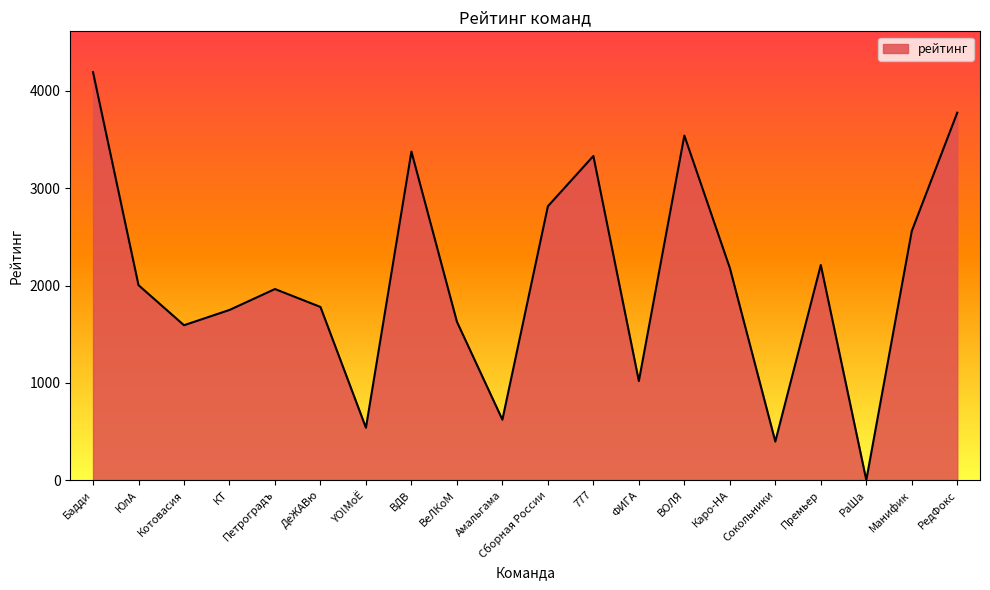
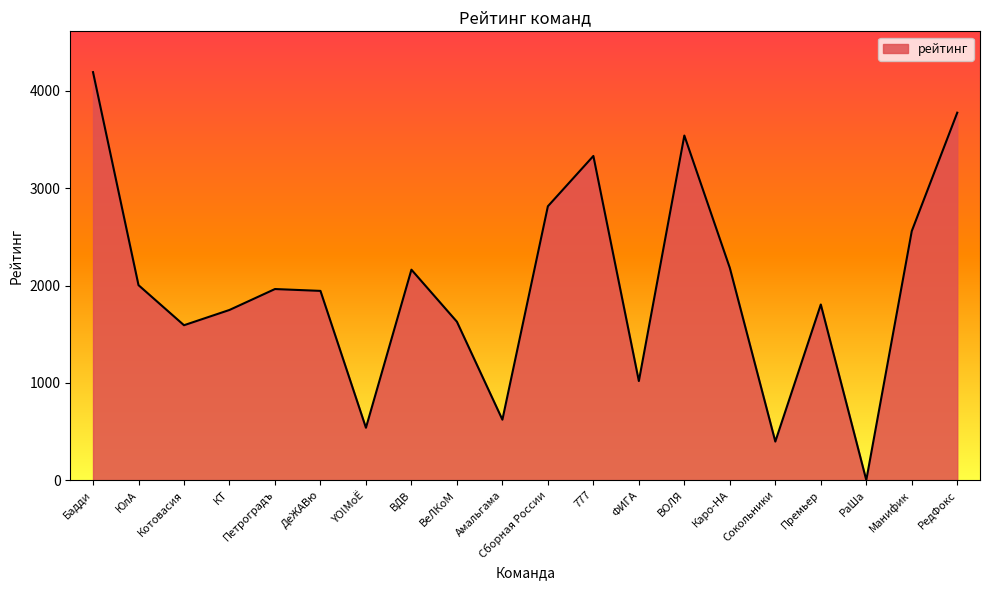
  {
    "Бадди": 4200,
    "ЮлА": 2000,
    "Котовасия": 1600,
    "КТ": 1700,
    "Петроградъ": 2000,
-   "ДеЖАВю": 1800,
+   "ДеЖАВю": 1900,
    "YO!МоЁ": 500,
-   "ВДВ": 3400,
+   "ВДВ": 2200,
    "ВеЛКоМ": 1600,
    "Амальгама": 600,
    "Сборная России": 2800,
    "777": 3300,
    "ФИГА": 1000,
    "ВОЛЯ": 3500,
    "Каро-НА": 2200,
    "Сокольники": 400,
-   "Премьер": 2200,
+   "Премьер": 1800,
    "РаШа": 0,
    "Манифик": 2600,
    "РедФокс": 3800
  }
